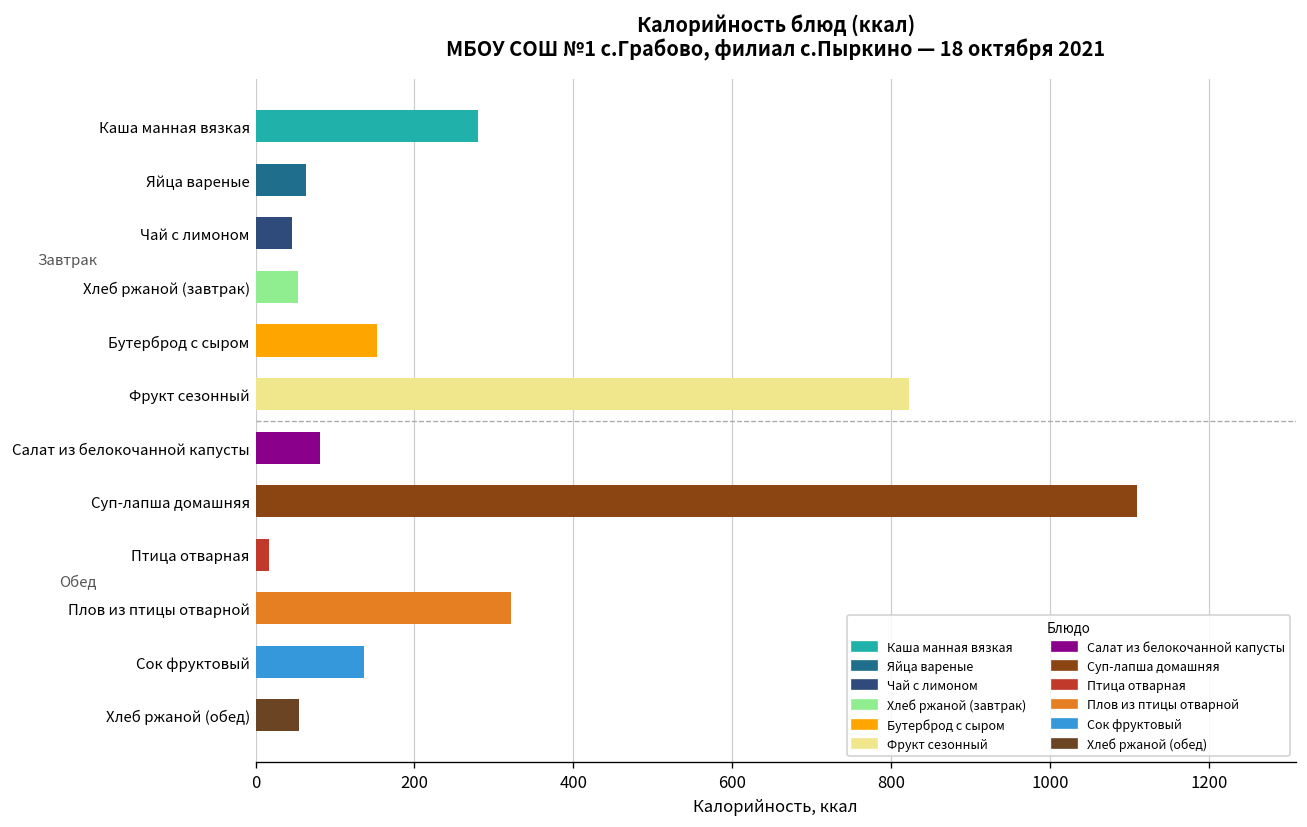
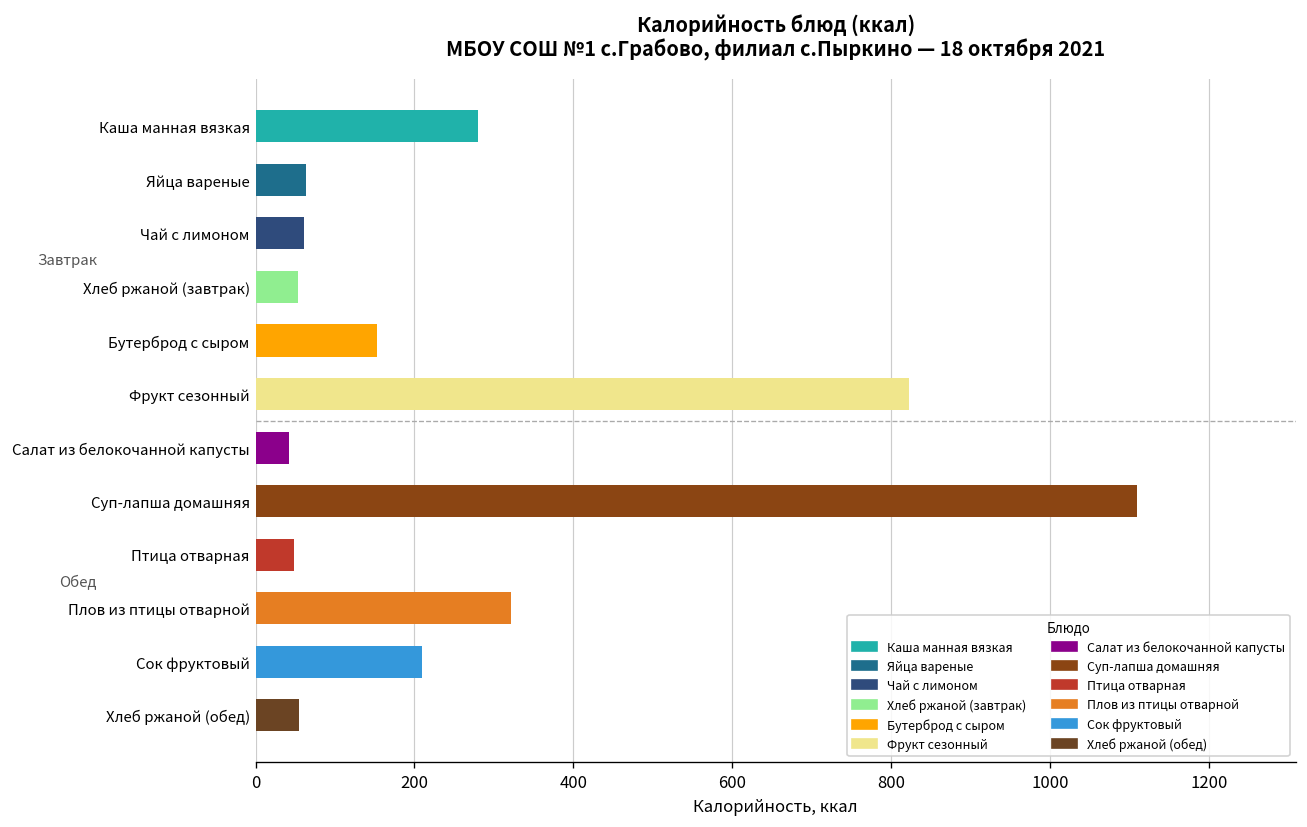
  {
    "Каша манная вязкая": 280,
    "Яйца вареные": 60,
-   "Чай с лимоном": 50,
+   "Чай с лимоном": 60,
    "Хлеб ржаной (завтрак)": 50,
    "Бутерброд с сыром": 150,
    "Фрукт сезонный": 820,
-   "Салат из белокочанной капусты": 80,
+   "Салат из белокочанной капусты": 40,
    "Суп-лапша домашняя": 1110,
-   "Птица отварная": 20,
+   "Птица отварная": 50,
    "Плов из птицы отварной": 320,
-   "Сок фруктовый": 140,
+   "Сок фруктовый": 210,
    "Хлеб ржаной (обед)": 50
  }
